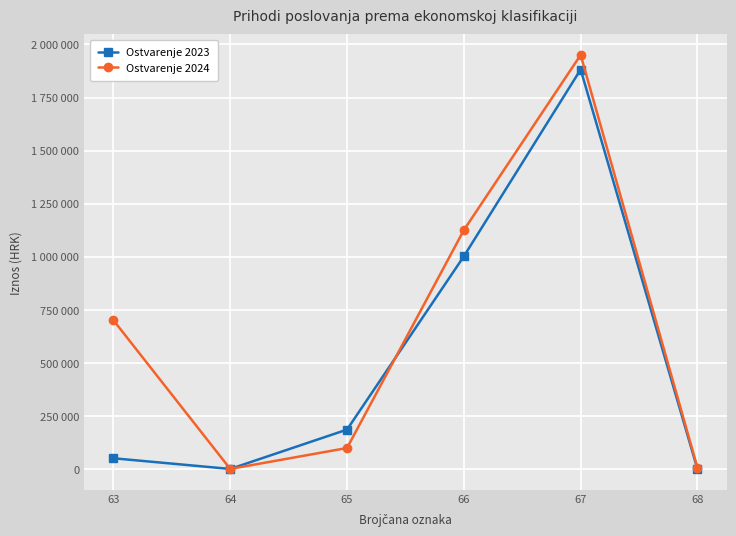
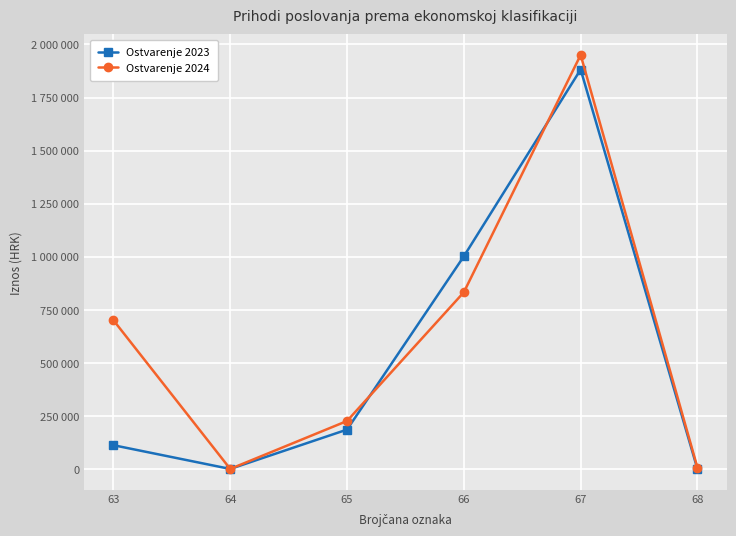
  {
    "Ostvarenje 2023": {
-     "63": 50000,
+     "63": 110000,
      "65": 190000,
      "66": 1000000,
      "67": 1880000
    },
    "Ostvarenje 2024": {
      "63": 700000,
-     "65": 100000,
-     "66": 1130000,
+     "65": 230000,
+     "66": 830000,
      "67": 1950000
    }
  }
